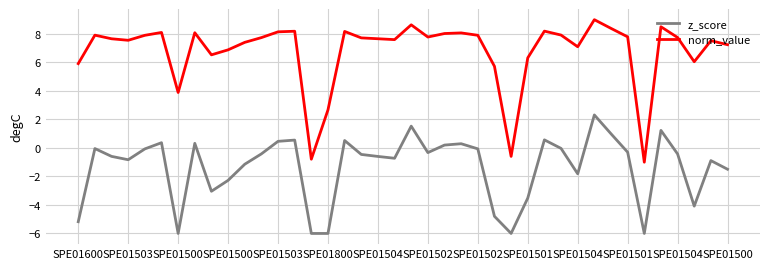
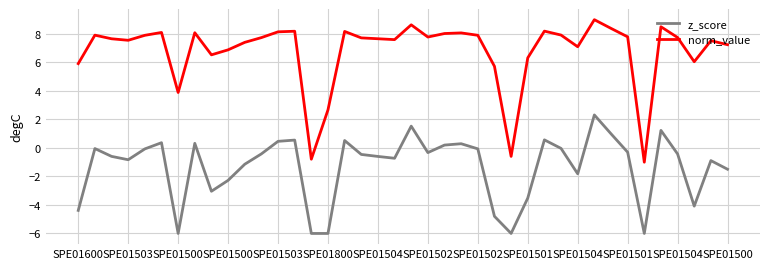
  {
    "z_score": {
-     "SPE01600": -5.2,
+     "SPE01600": -4.4,
      "SPE01800": -6.0
    },
    "norm_value": {
      "SPE01600": 5.9,
      "SPE01800": 2.7
    }
  }
